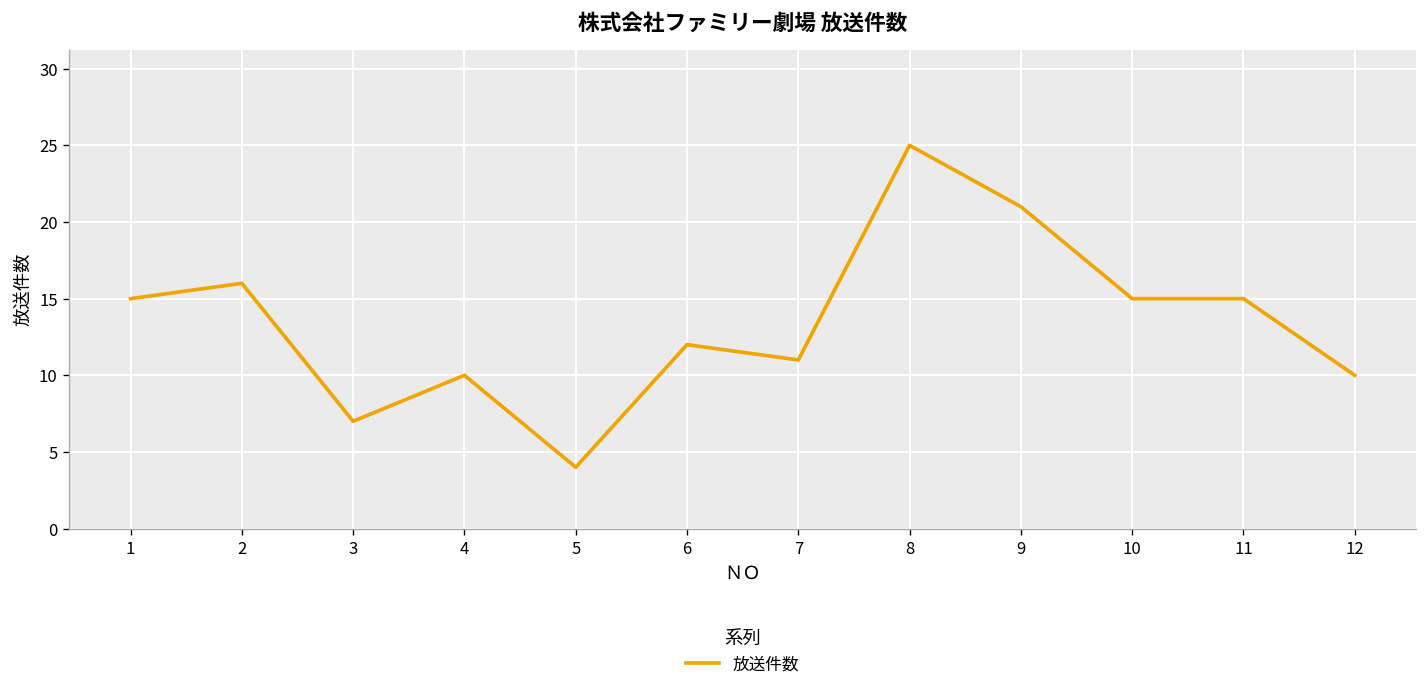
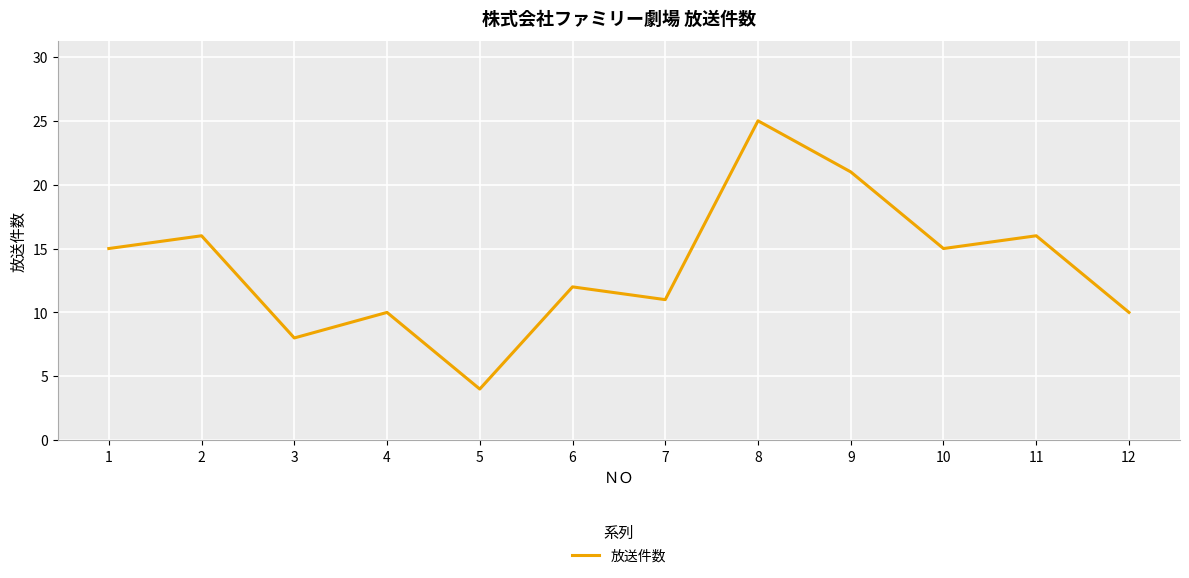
  {
    "1": 15,
    "2": 16,
-   "3": 7,
+   "3": 8,
    "4": 10,
    "5": 4,
    "6": 12,
    "7": 11,
    "8": 25,
    "9": 21,
    "10": 15,
-   "11": 15,
+   "11": 16,
    "12": 10
  }
